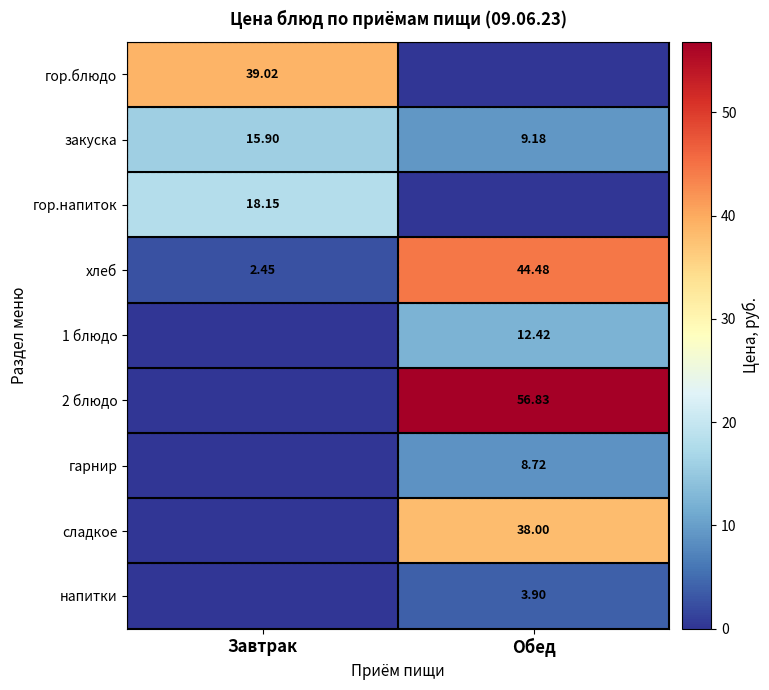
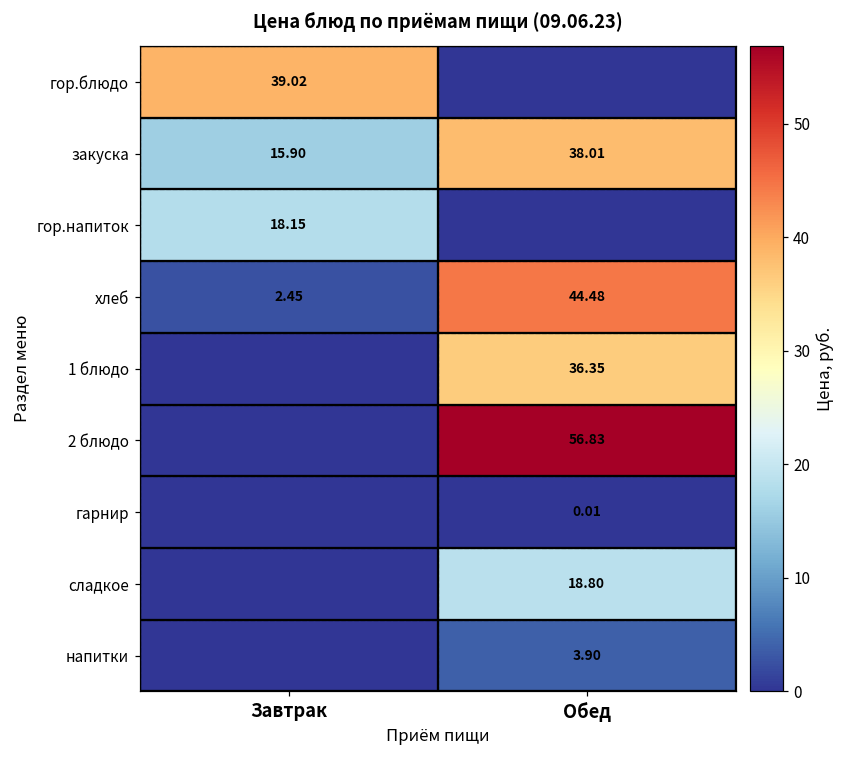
  {
    "гор.блюдо": {
      "Завтрак": 39.02
    },
    "закуска": {
      "Завтрак": 15.90,
-     "Обед": 9.18
+     "Обед": 38.01
    },
    "гор.напиток": {
      "Завтрак": 18.15
    },
    "хлеб": {
      "Завтрак": 2.45,
      "Обед": 44.48
    },
    "1 блюдо": {
-     "Обед": 12.42
+     "Обед": 36.35
    },
    "2 блюдо": {
      "Обед": 56.83
    },
    "гарнир": {
-     "Обед": 8.72
+     "Обед": 0.01
    },
    "сладкое": {
-     "Обед": 38.00
+     "Обед": 18.80
    },
    "напитки": {
      "Обед": 3.90
    }
  }
